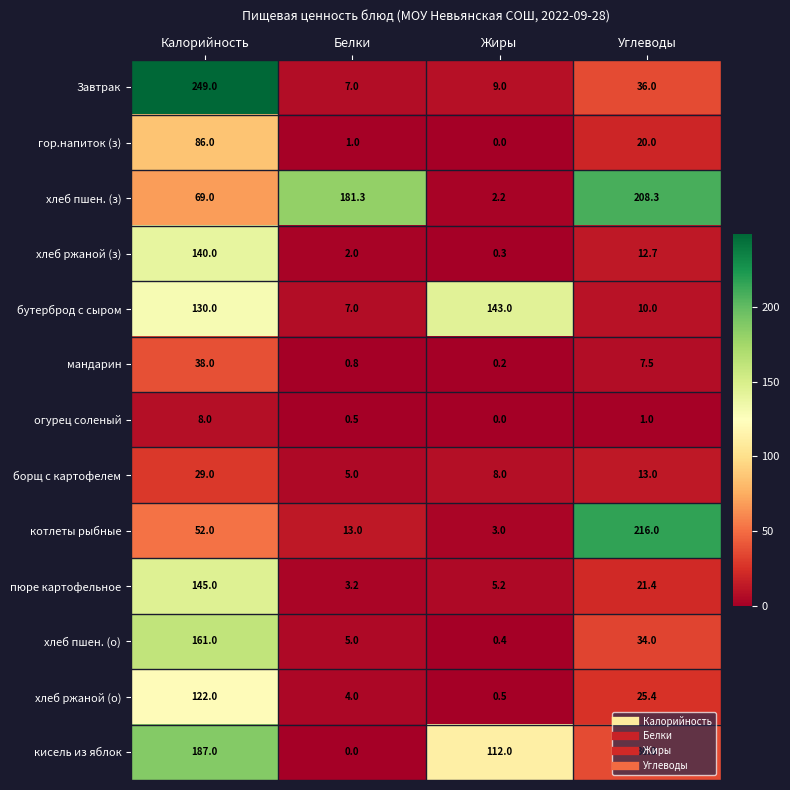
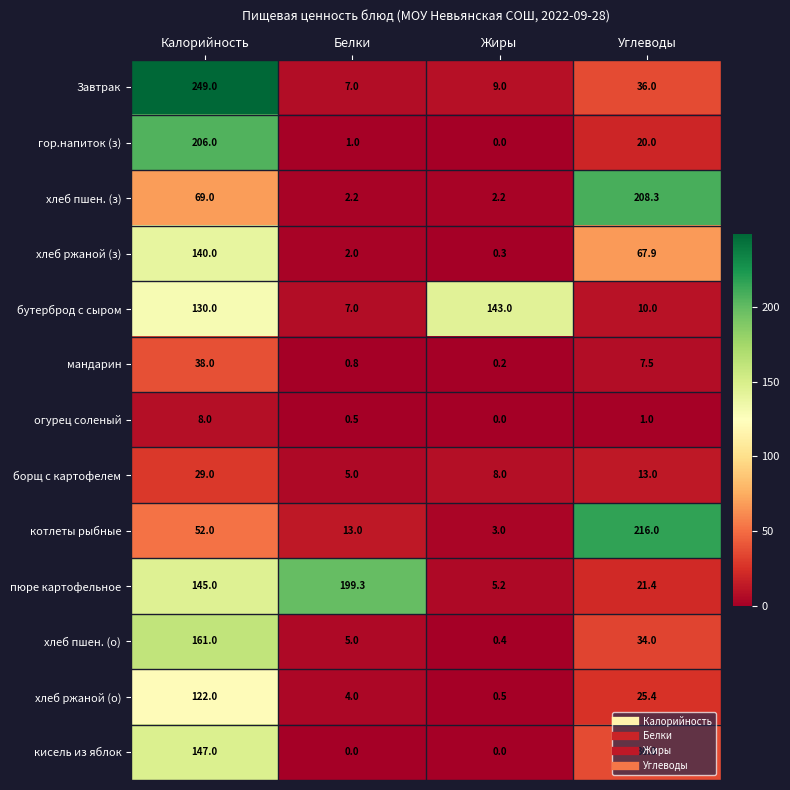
  {
    "Завтрак": {
      "Калорийность": 249.0,
      "Белки": 7.0,
      "Жиры": 9.0,
      "Углеводы": 36.0
    },
    "гор.напиток (з)": {
-     "Калорийность": 86.0,
+     "Калорийность": 206.0,
      "Белки": 1.0,
      "Жиры": 0.0,
      "Углеводы": 20.0
    },
    "хлеб пшен. (з)": {
      "Калорийность": 69.0,
-     "Белки": 181.3,
+     "Белки": 2.2,
      "Жиры": 2.2,
      "Углеводы": 208.3
    },
    "хлеб ржаной (з)": {
      "Калорийность": 140.0,
      "Белки": 2.0,
      "Жиры": 0.3,
-     "Углеводы": 12.7
+     "Углеводы": 67.9
    },
    "бутерброд с сыром": {
      "Калорийность": 130.0,
      "Белки": 7.0,
      "Жиры": 143.0,
      "Углеводы": 10.0
    },
    "мандарин": {
      "Калорийность": 38.0,
      "Белки": 0.8,
      "Жиры": 0.2,
      "Углеводы": 7.5
    },
    "огурец соленый": {
      "Калорийность": 8.0,
      "Белки": 0.5,
      "Жиры": 0.0,
      "Углеводы": 1.0
    },
    "борщ с картофелем": {
      "Калорийность": 29.0,
      "Белки": 5.0,
      "Жиры": 8.0,
      "Углеводы": 13.0
    },
    "котлеты рыбные": {
      "Калорийность": 52.0,
      "Белки": 13.0,
      "Жиры": 3.0,
      "Углеводы": 216.0
    },
    "пюре картофельное": {
      "Калорийность": 145.0,
-     "Белки": 3.2,
+     "Белки": 199.3,
      "Жиры": 5.2,
      "Углеводы": 21.4
    },
    "хлеб пшен. (о)": {
      "Калорийность": 161.0,
      "Белки": 5.0,
      "Жиры": 0.4,
      "Углеводы": 34.0
    },
    "хлеб ржаной (о)": {
      "Калорийность": 122.0,
      "Белки": 4.0,
      "Жиры": 0.5,
      "Углеводы": 25.4
    },
    "кисель из яблок": {
-     "Калорийность": 187.0,
+     "Калорийность": 147.0,
      "Белки": 0.0,
-     "Жиры": 112.0
+     "Жиры": 0.0
    }
  }
